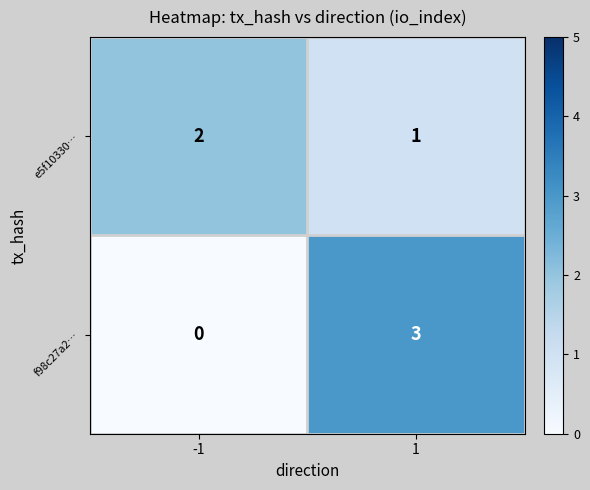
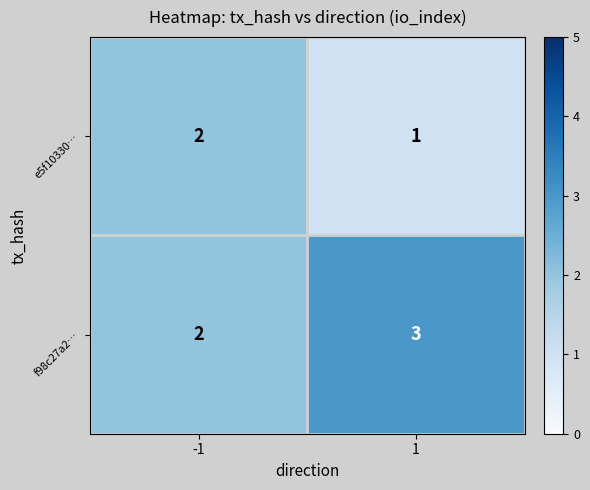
  {
    "e5f10330…": {
      "-1": 2,
      "1": 1
    },
    "f98c27a2…": {
-     "-1": 0,
+     "-1": 2,
      "1": 3
    }
  }
